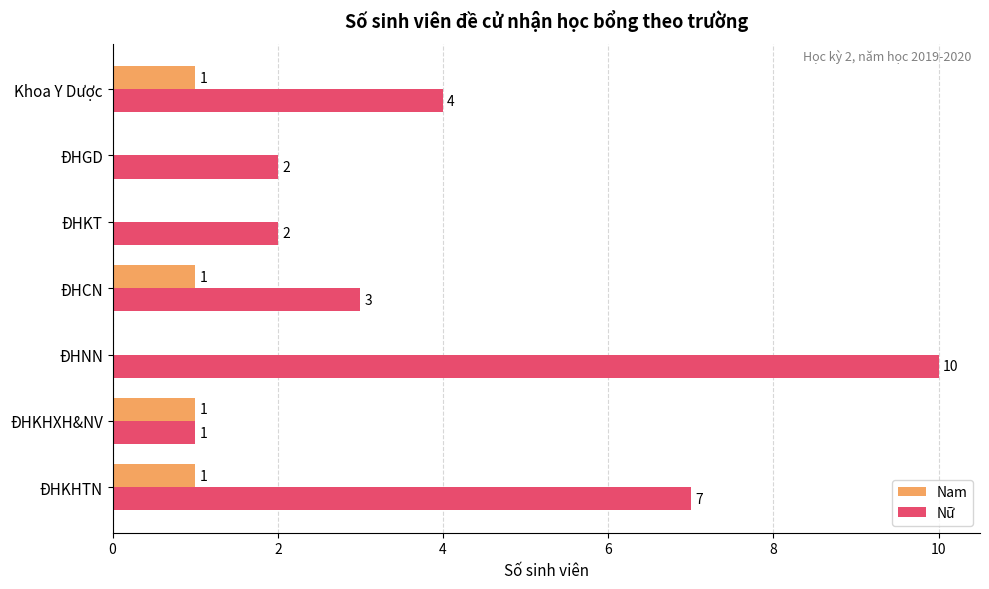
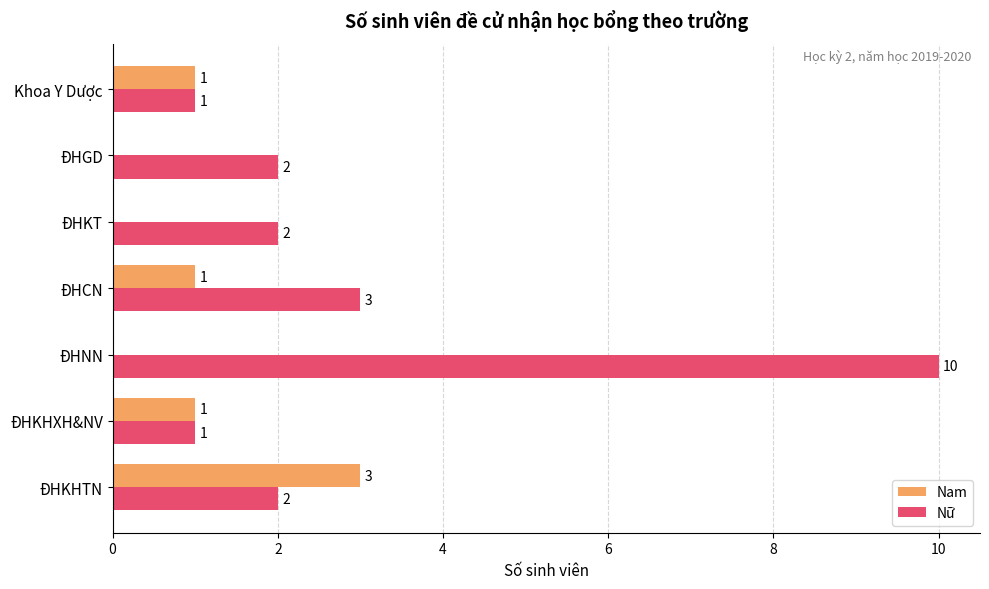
  {
    "Nam": {
      "Khoa Y Dược": 1,
      "ĐHCN": 1,
      "ĐHKHXH&NV": 1,
-     "ĐHKHTN": 1
+     "ĐHKHTN": 3
    },
    "Nữ": {
-     "Khoa Y Dược": 4,
+     "Khoa Y Dược": 1,
      "ĐHGD": 2,
      "ĐHKT": 2,
      "ĐHCN": 3,
      "ĐHNN": 10,
      "ĐHKHXH&NV": 1,
-     "ĐHKHTN": 7
+     "ĐHKHTN": 2
    }
  }
